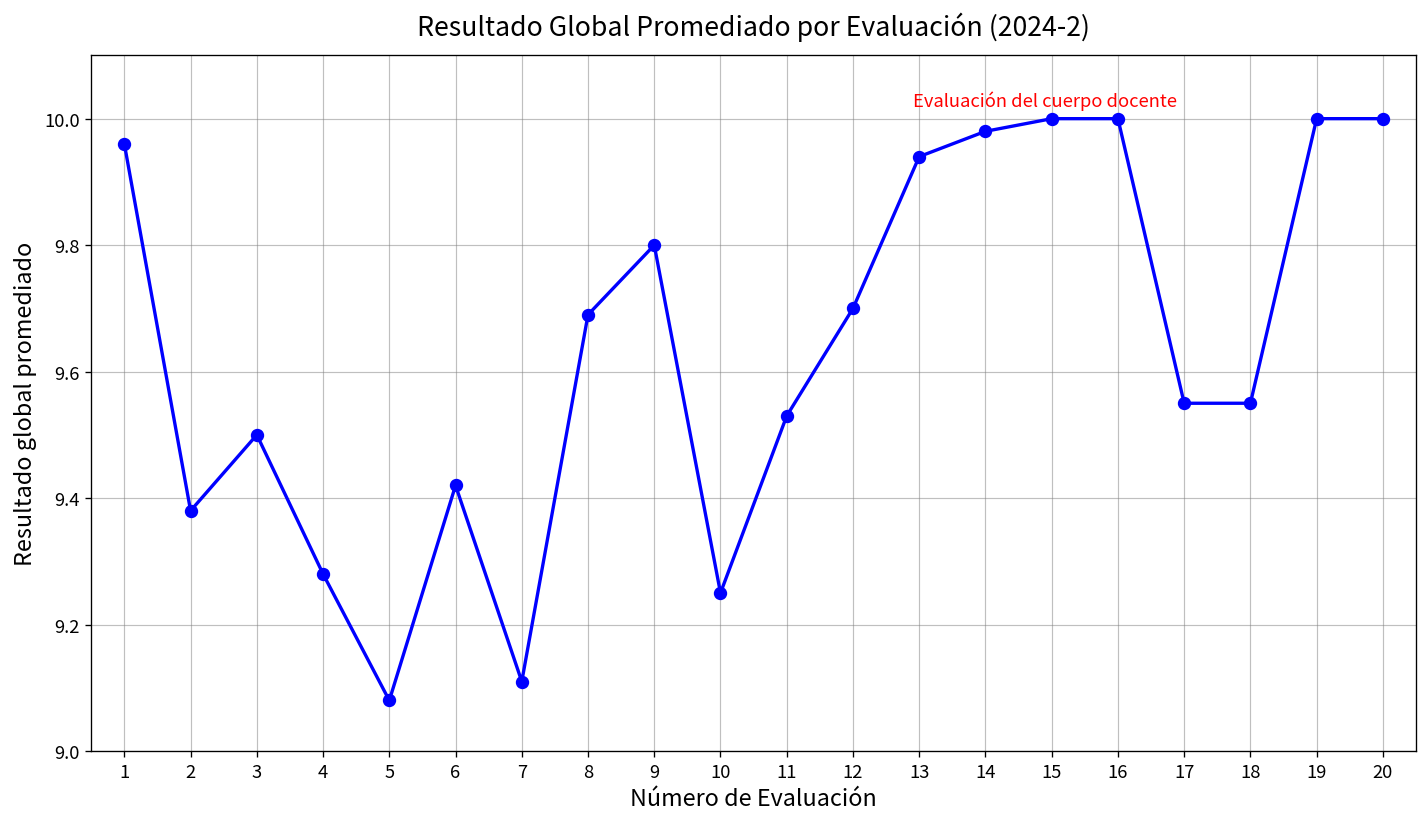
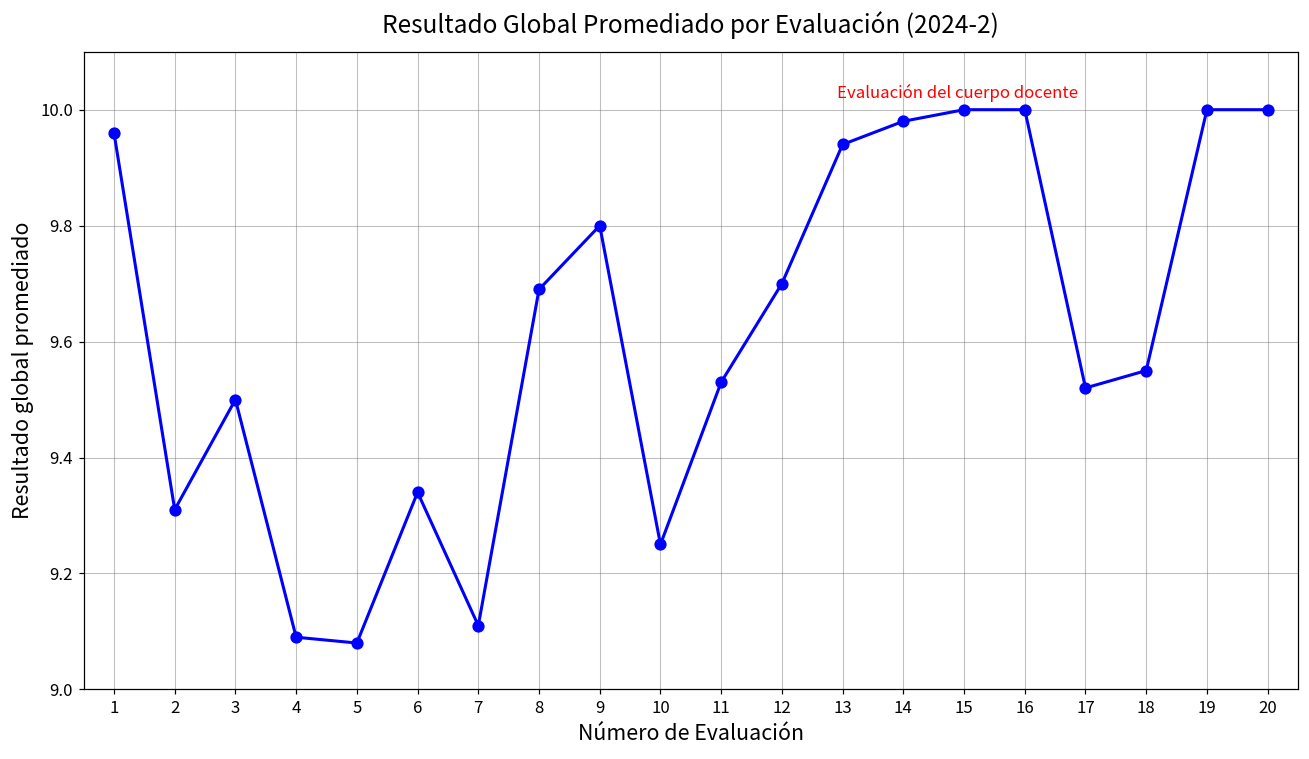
  {
    "1": 9.96,
-   "2": 9.38,
+   "2": 9.31,
    "3": 9.50,
-   "4": 9.28,
+   "4": 9.09,
    "5": 9.08,
-   "6": 9.42,
+   "6": 9.34,
    "7": 9.11,
    "8": 9.69,
    "9": 9.80,
    "10": 9.25,
    "11": 9.53,
    "12": 9.70,
    "13": 9.94,
    "14": 9.98,
    "15": 10.00,
    "16": 10.00,
-   "17": 9.55,
+   "17": 9.52,
    "18": 9.55,
    "19": 10.00,
    "20": 10.00
  }
